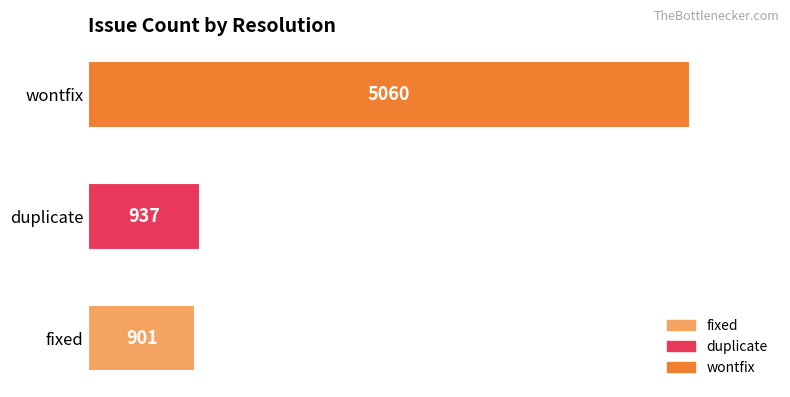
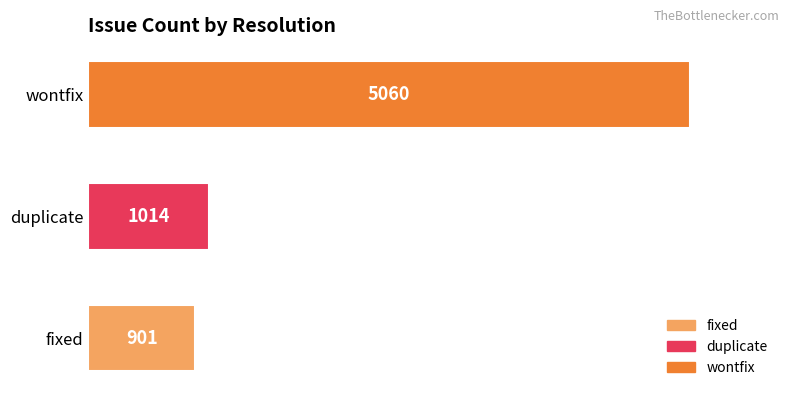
  {
    "wontfix": 5060,
-   "duplicate": 937,
+   "duplicate": 1014,
    "fixed": 901
  }
